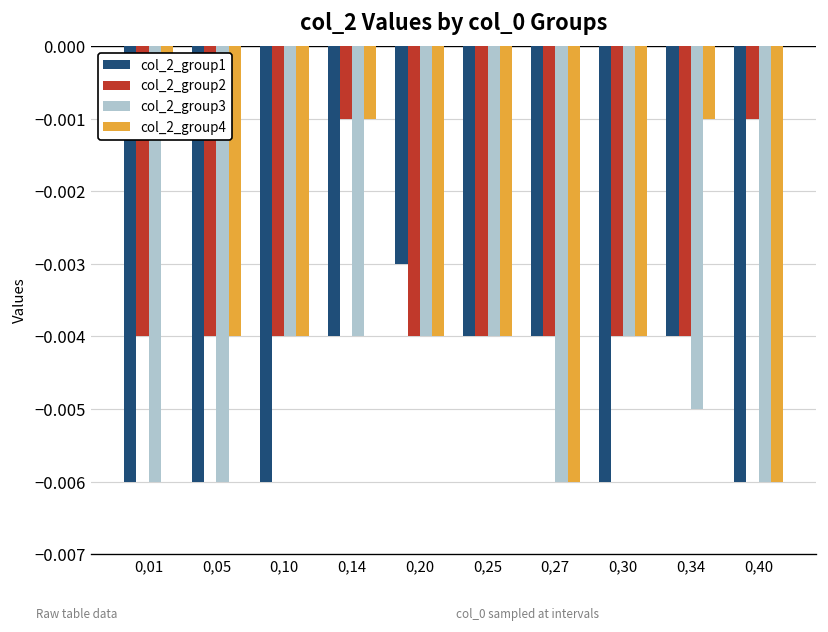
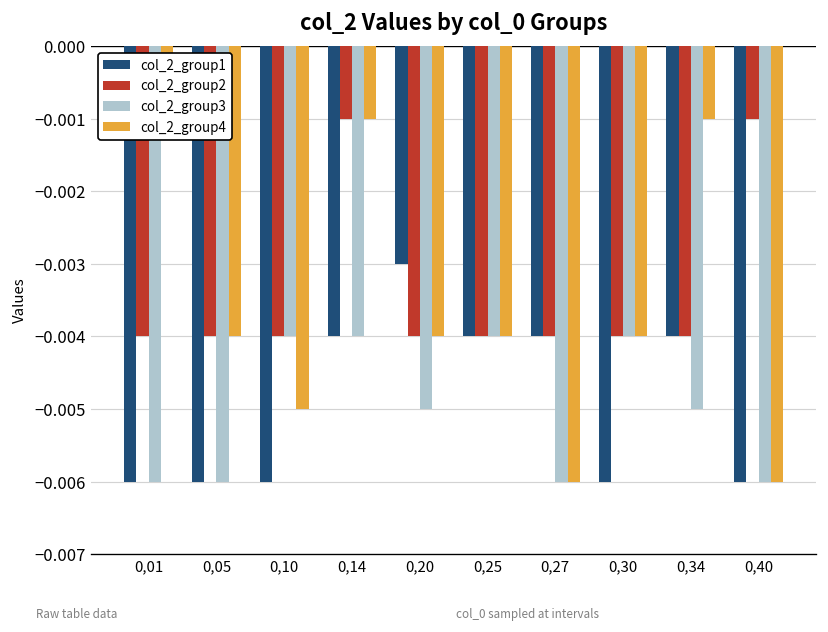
  {
    "col_2_group1": {
      "0,01": -0.006,
      "0,05": -0.006,
      "0,10": -0.006,
      "0,14": -0.004,
      "0,20": -0.003,
      "0,25": -0.004,
      "0,27": -0.004,
      "0,30": -0.006,
      "0,34": -0.004,
      "0,40": -0.006
    },
    "col_2_group2": {
      "0,01": -0.004,
      "0,05": -0.004,
      "0,10": -0.004,
      "0,14": -0.001,
      "0,20": -0.004,
      "0,25": -0.004,
      "0,27": -0.004,
      "0,30": -0.004,
      "0,34": -0.004,
      "0,40": -0.001
    },
    "col_2_group3": {
      "0,01": -0.006,
      "0,05": -0.006,
      "0,10": -0.004,
      "0,14": -0.004,
-     "0,20": -0.004,
+     "0,20": -0.005,
      "0,25": -0.004,
      "0,27": -0.006,
      "0,30": -0.004,
      "0,34": -0.005,
      "0,40": -0.006
    },
    "col_2_group4": {
      "0,05": -0.004,
-     "0,10": -0.004,
+     "0,10": -0.005,
      "0,14": -0.001,
      "0,20": -0.004,
      "0,25": -0.004,
      "0,27": -0.006,
      "0,30": -0.004,
      "0,34": -0.001,
      "0,40": -0.006
    }
  }
